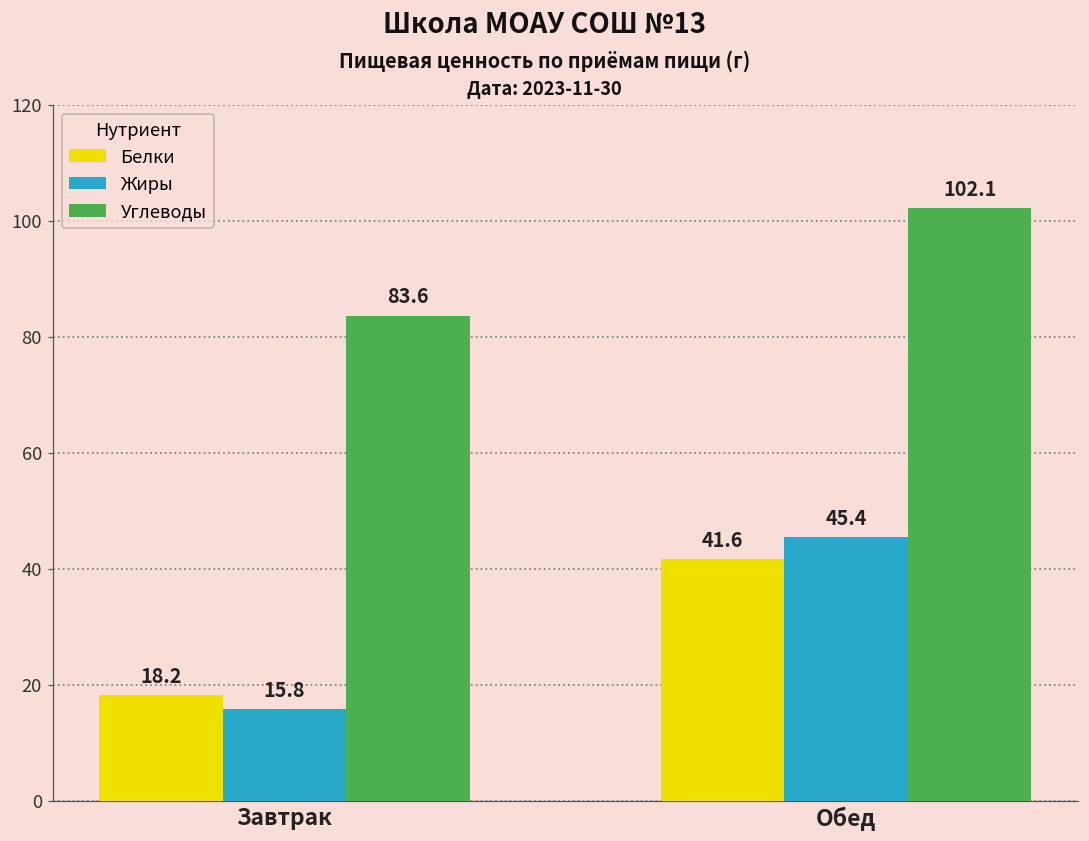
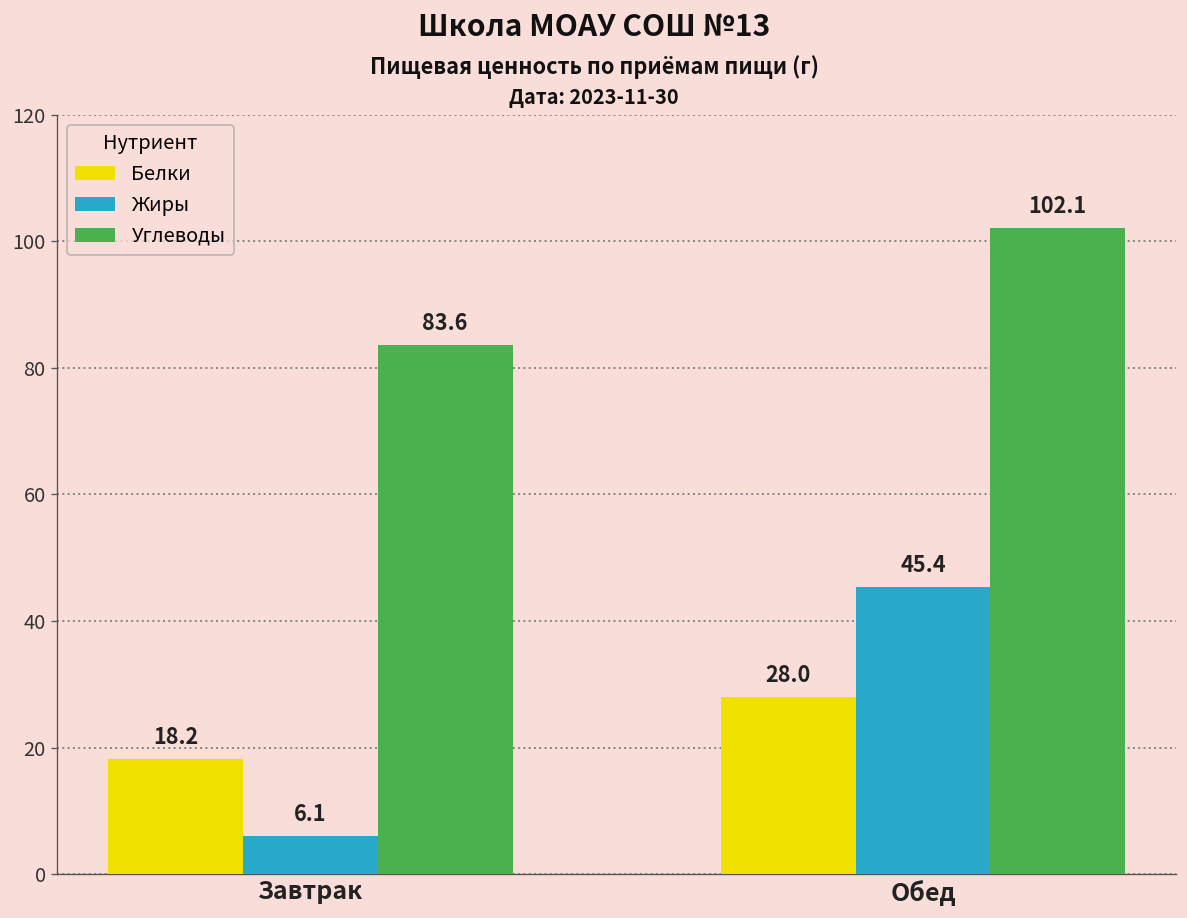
  {
    "Белки": {
      "Завтрак": 18.2,
-     "Обед": 41.6
+     "Обед": 28.0
    },
    "Жиры": {
-     "Завтрак": 15.8,
+     "Завтрак": 6.1,
      "Обед": 45.4
    },
    "Углеводы": {
      "Завтрак": 83.6,
      "Обед": 102.1
    }
  }
